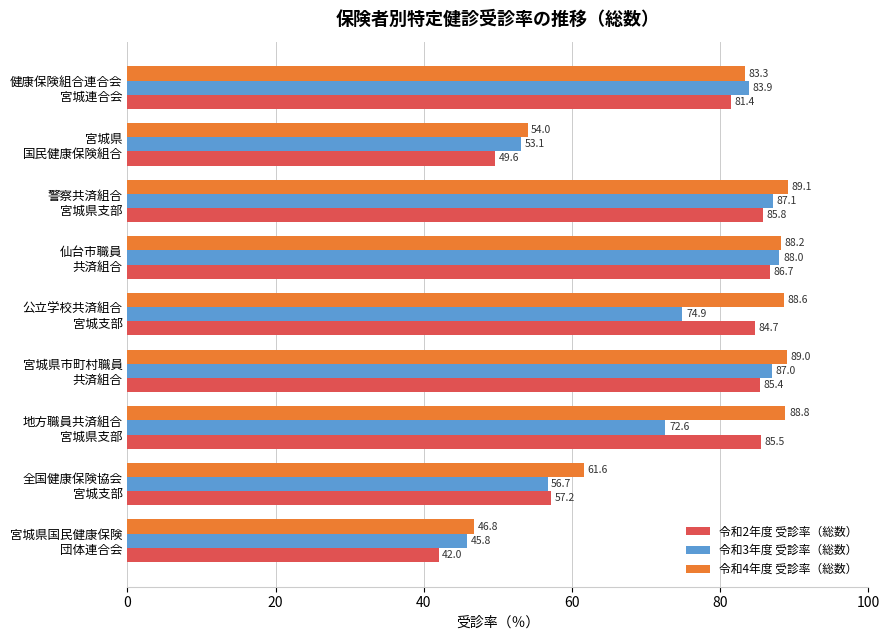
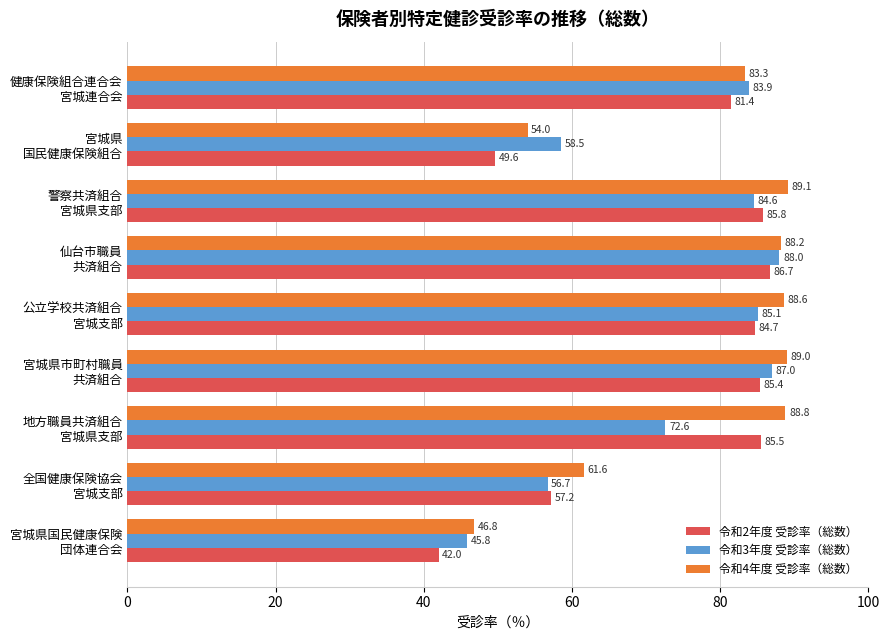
  {
    "令和3年度 受診率（総数）": {
      "健康保険組合連合会 宮城連合会": 83.9,
-     "宮城県 国民健康保険組合": 53.1,
-     "警察共済組合 宮城県支部": 87.1,
+     "宮城県 国民健康保険組合": 58.5,
+     "警察共済組合 宮城県支部": 84.6,
      "仙台市職員 共済組合": 88.0,
-     "公立学校共済組合 宮城支部": 74.9,
+     "公立学校共済組合 宮城支部": 85.1,
      "宮城県市町村職員 共済組合": 87.0,
      "地方職員共済組合 宮城県支部": 72.6,
      "全国健康保険協会 宮城支部": 56.7,
      "宮城県国民健康保険 団体連合会": 45.8
    }
  }
